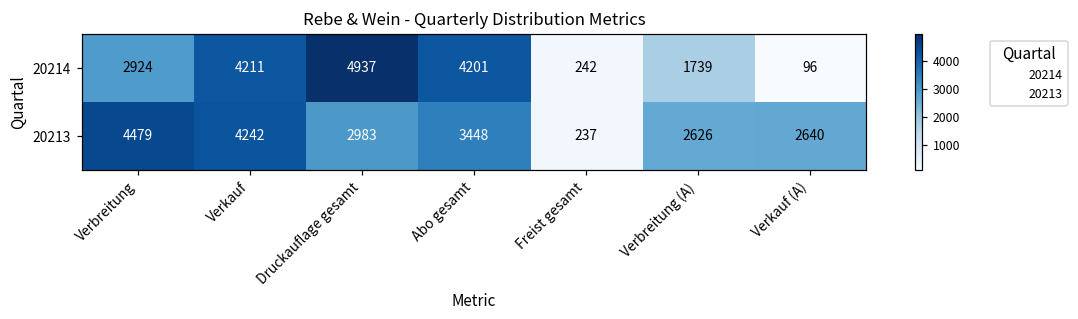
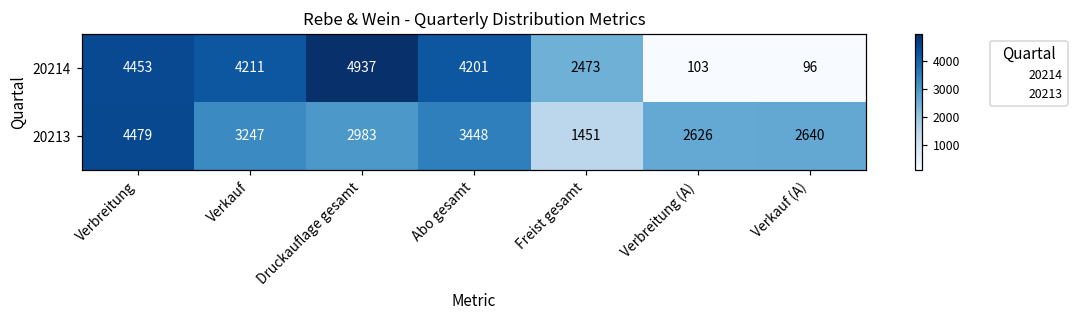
  {
    "20214": {
-     "Verbreitung": 2924,
+     "Verbreitung": 4453,
      "Verkauf": 4211,
      "Druckauflage gesamt": 4937,
      "Abo gesamt": 4201,
-     "Freist gesamt": 242,
-     "Verbreitung (A)": 1739,
+     "Freist gesamt": 2473,
+     "Verbreitung (A)": 103,
      "Verkauf (A)": 96
    },
    "20213": {
      "Verbreitung": 4479,
-     "Verkauf": 4242,
+     "Verkauf": 3247,
      "Druckauflage gesamt": 2983,
      "Abo gesamt": 3448,
-     "Freist gesamt": 237,
+     "Freist gesamt": 1451,
      "Verbreitung (A)": 2626,
      "Verkauf (A)": 2640
    }
  }
